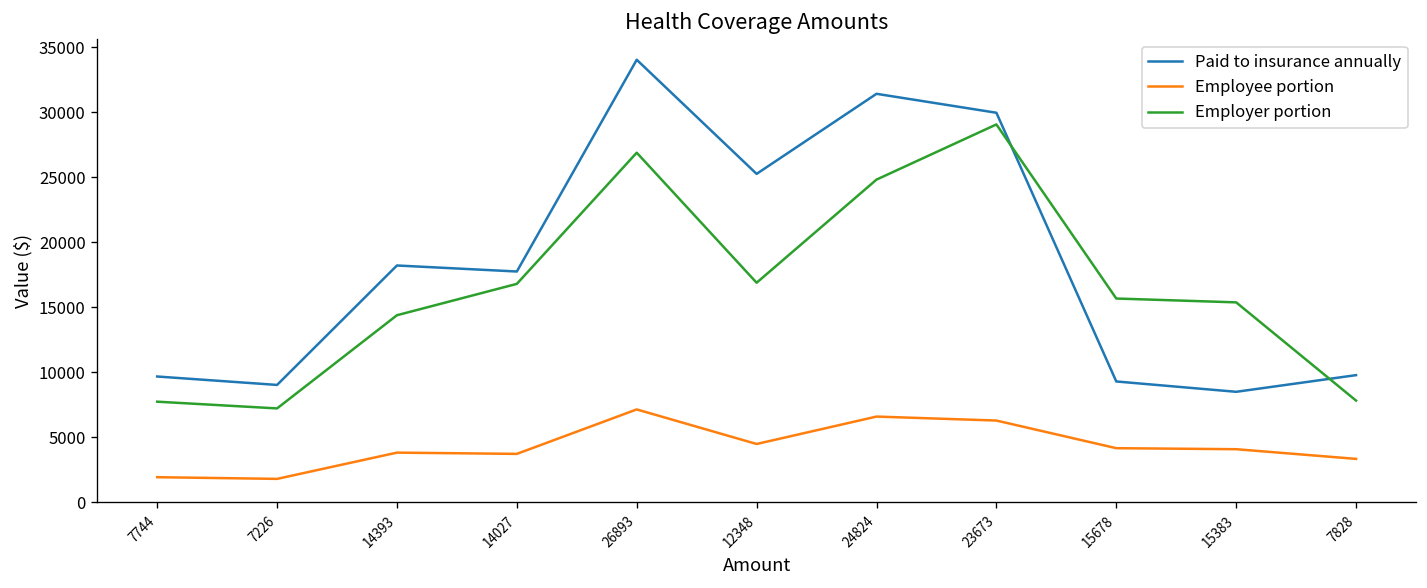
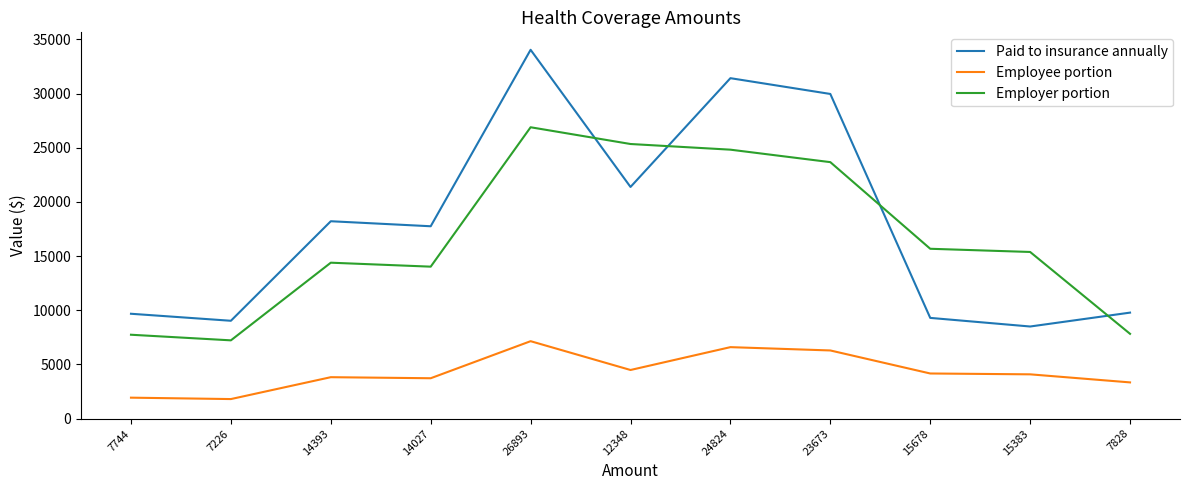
  {
    "Paid to insurance annually": {
      "7744": 9700,
      "7226": 9000,
      "14393": 18200,
      "14027": 17800,
      "26893": 34000,
-     "12348": 25300,
+     "12348": 21400,
      "24824": 31400,
      "23673": 30000,
      "15678": 9300,
      "15383": 8500,
      "7828": 9800
    },
    "Employee portion": {
      "7744": 1900,
      "7226": 1800,
      "14393": 3800,
      "14027": 3700,
      "26893": 7100,
      "12348": 4500,
      "24824": 6600,
      "23673": 6300,
      "15678": 4200,
      "15383": 4100,
      "7828": 3300
    },
    "Employer portion": {
      "7744": 7700,
      "7226": 7200,
      "14393": 14400,
-     "14027": 16800,
+     "14027": 14000,
      "26893": 26900,
-     "12348": 16900,
+     "12348": 25300,
      "24824": 24800,
-     "23673": 29100,
+     "23673": 23700,
      "15678": 15700,
      "15383": 15400,
      "7828": 7800
    }
  }
